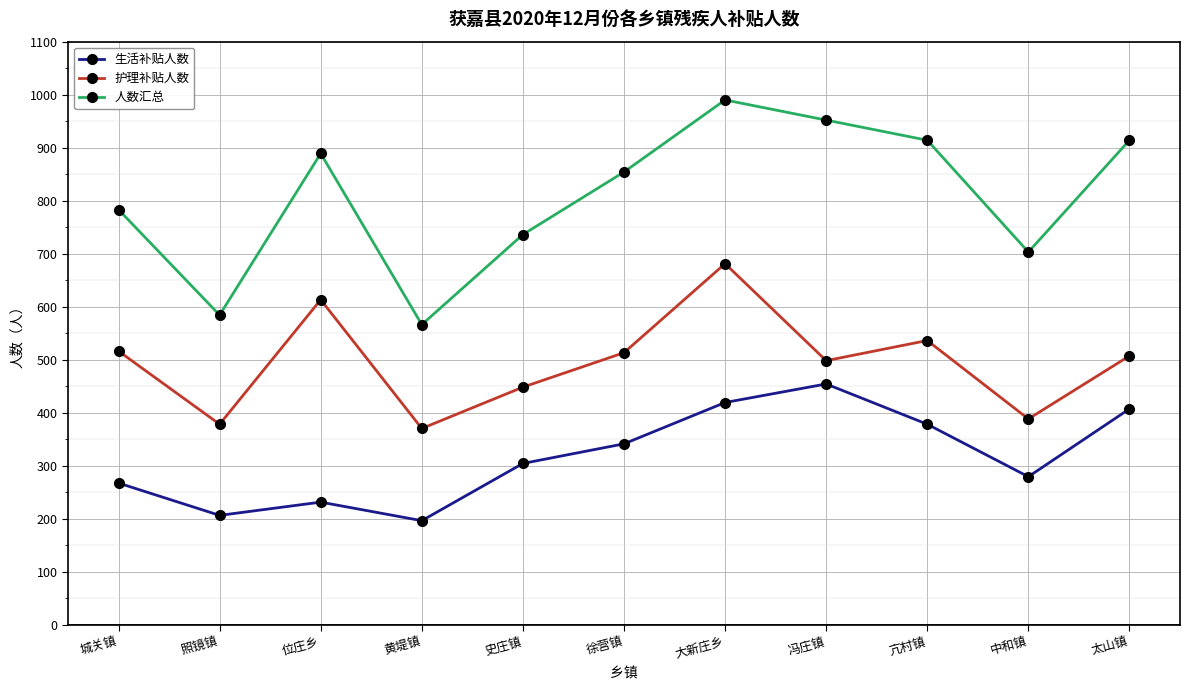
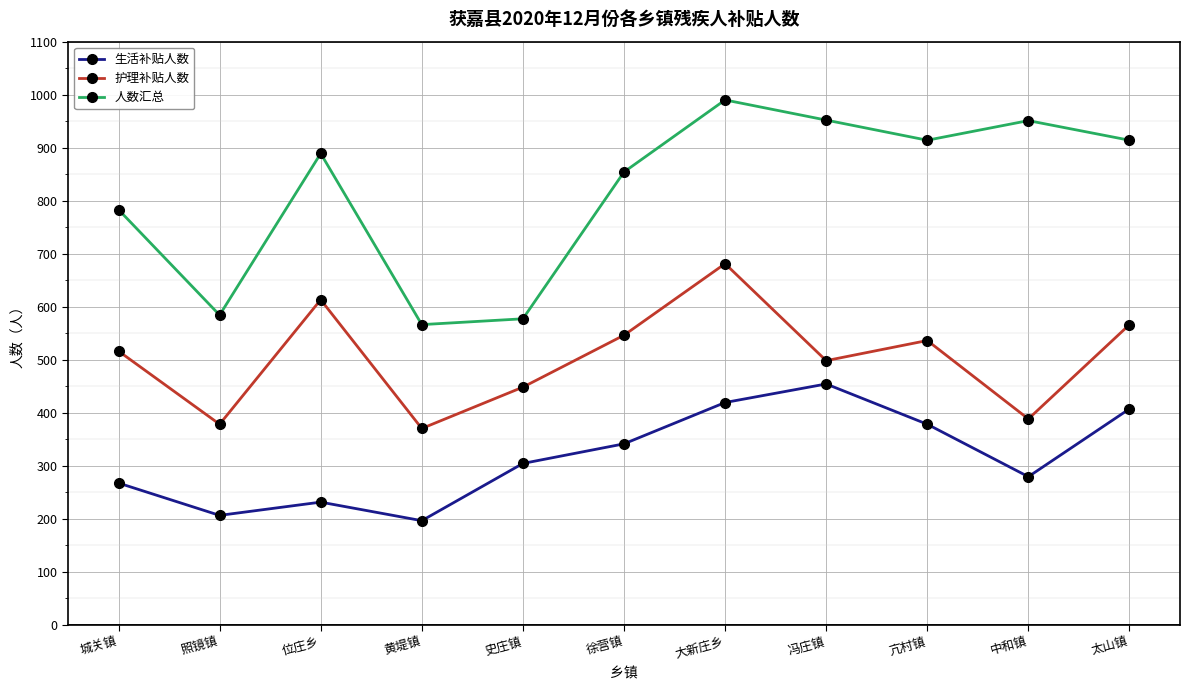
  {
    "生活补贴人数": {
      "城关镇": 270,
      "照镜镇": 210,
      "位庄乡": 230,
      "黄堤镇": 200,
      "史庄镇": 300,
      "徐营镇": 340,
      "大新庄乡": 420,
      "冯庄镇": 450,
      "亢村镇": 380,
      "中和镇": 280,
      "太山镇": 410
    },
    "护理补贴人数": {
      "城关镇": 520,
      "照镜镇": 380,
      "位庄乡": 610,
      "黄堤镇": 370,
      "史庄镇": 450,
-     "徐营镇": 510,
+     "徐营镇": 550,
      "大新庄乡": 680,
      "冯庄镇": 500,
      "亢村镇": 540,
      "中和镇": 390,
-     "太山镇": 510
+     "太山镇": 570
    },
    "人数汇总": {
      "城关镇": 780,
      "照镜镇": 580,
      "位庄乡": 890,
      "黄堤镇": 570,
-     "史庄镇": 740,
+     "史庄镇": 580,
      "徐营镇": 850,
      "大新庄乡": 990,
      "冯庄镇": 950,
      "亢村镇": 910,
-     "中和镇": 700,
+     "中和镇": 950,
      "太山镇": 910
    }
  }
